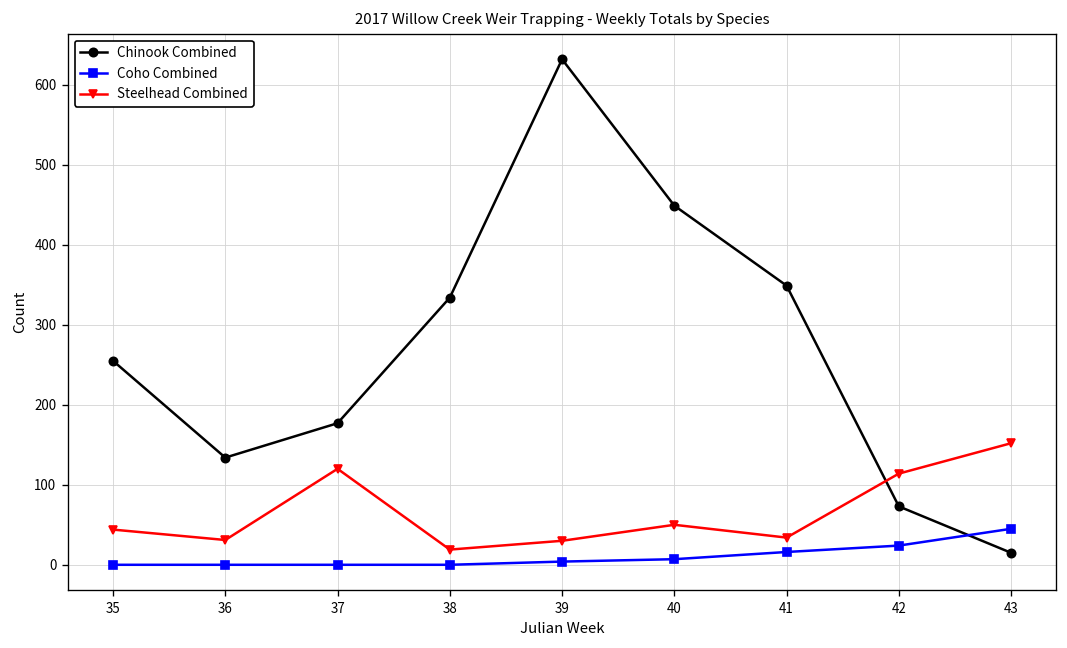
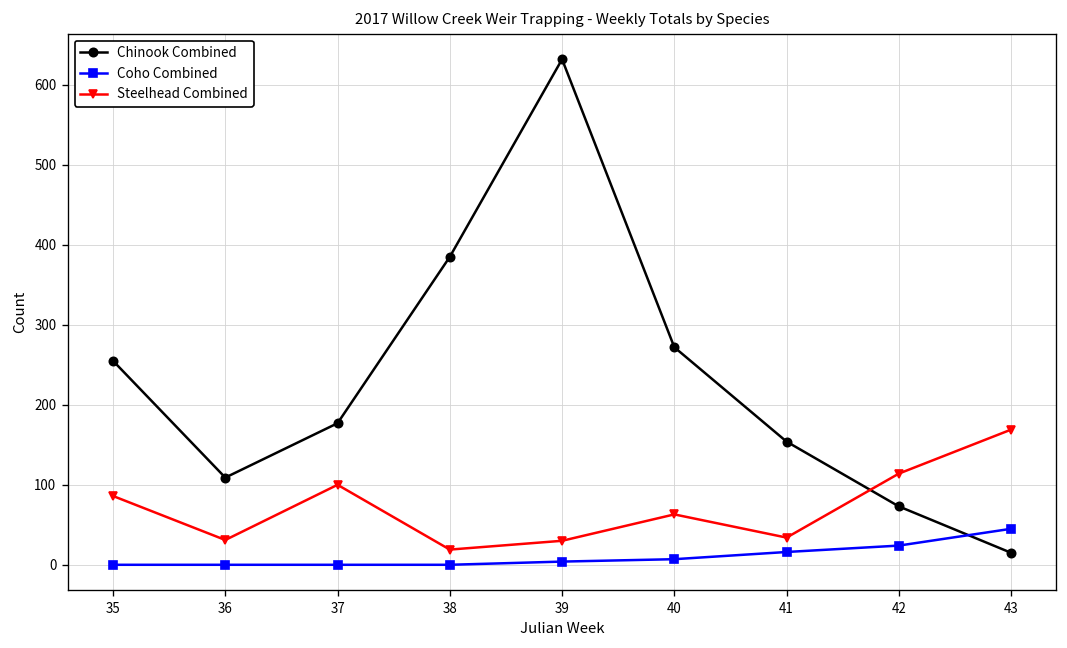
  {
    "Chinook Combined": {
      "35": 260,
-     "36": 130,
+     "36": 110,
      "37": 180,
-     "38": 330,
+     "38": 390,
      "39": 630,
-     "40": 450,
-     "41": 350,
+     "40": 270,
+     "41": 150,
      "42": 70,
      "43": 20
    },
    "Coho Combined": {
      "35": 0,
      "36": 0,
      "37": 0,
      "38": 0,
      "39": 0,
      "40": 10,
      "41": 20,
      "42": 20,
      "43": 50
    },
    "Steelhead Combined": {
-     "35": 40,
+     "35": 90,
      "36": 30,
-     "37": 120,
+     "37": 100,
      "38": 20,
      "39": 30,
-     "40": 50,
+     "40": 60,
      "41": 30,
      "42": 110,
-     "43": 150
+     "43": 170
    }
  }
